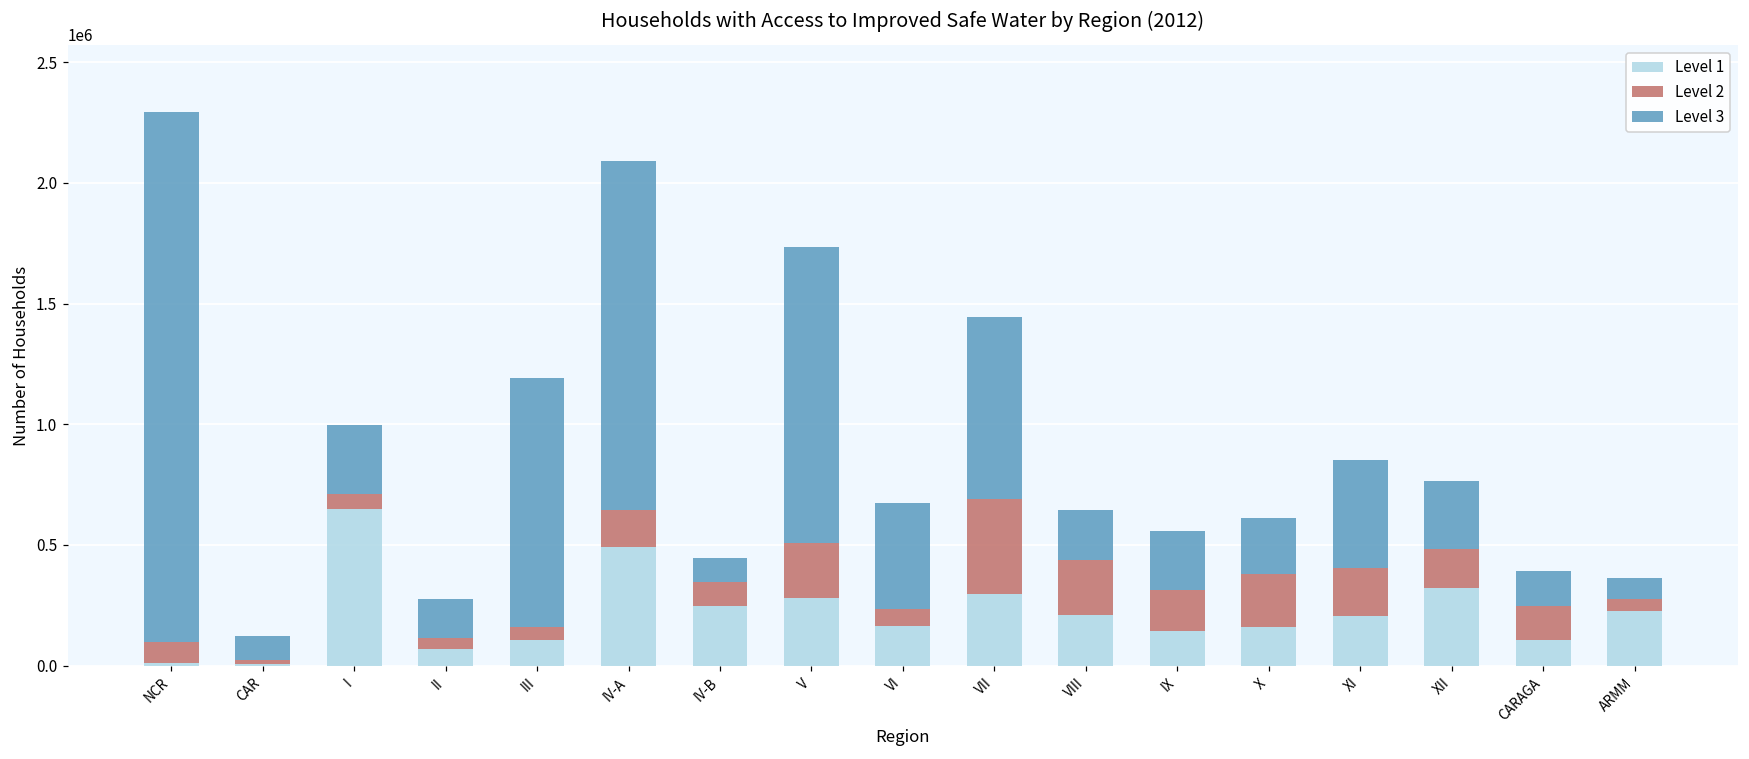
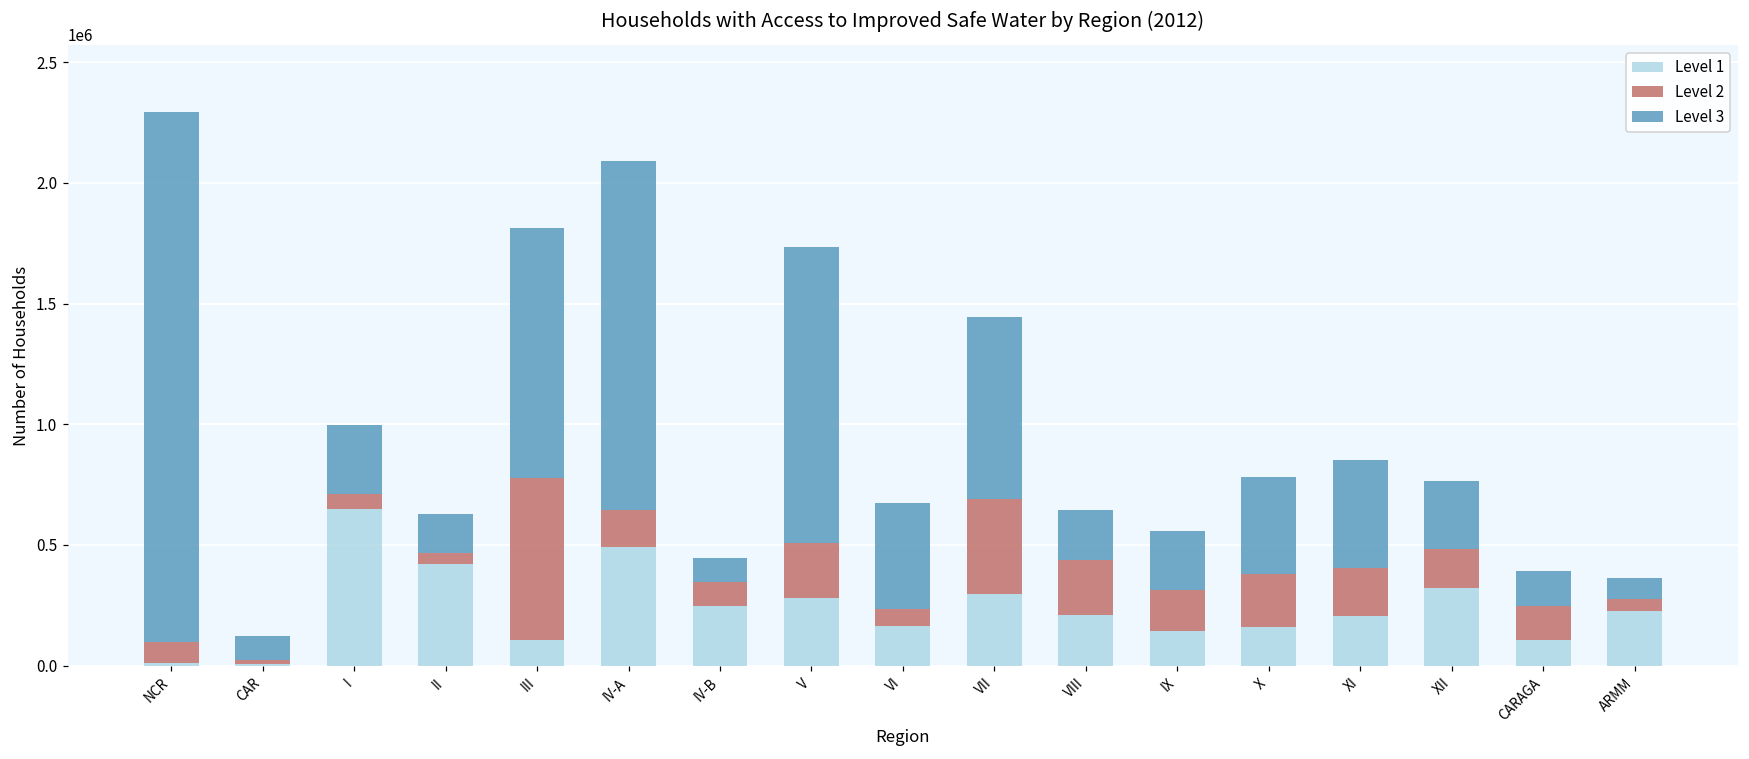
  {
    "Level 1": {
      "NCR": 10000,
      "I": 650000,
-     "II": 70000,
+     "II": 420000,
      "III": 100000,
      "IV-A": 490000,
      "IV-B": 250000,
      "V": 280000,
      "VI": 160000,
      "VII": 300000,
      "VIII": 210000,
      "IX": 140000,
      "X": 160000,
      "XI": 210000,
      "XII": 320000,
      "CARAGA": 100000,
      "ARMM": 220000
    },
    "Level 2": {
      "NCR": 80000,
      "CAR": 20000,
      "I": 60000,
      "II": 50000,
-     "III": 50000,
+     "III": 670000,
      "IV-A": 150000,
      "IV-B": 100000,
      "V": 230000,
      "VI": 70000,
      "VII": 390000,
      "VIII": 230000,
      "IX": 170000,
      "X": 220000,
      "XI": 200000,
      "XII": 160000,
      "CARAGA": 140000,
      "ARMM": 50000
    },
    "Level 3": {
      "NCR": 2200000,
      "CAR": 100000,
      "I": 280000,
      "II": 160000,
      "III": 1030000,
      "IV-A": 1450000,
      "IV-B": 100000,
      "V": 1230000,
      "VI": 440000,
      "VII": 750000,
      "VIII": 210000,
      "IX": 240000,
-     "X": 230000,
+     "X": 400000,
      "XI": 440000,
      "XII": 280000,
      "CARAGA": 140000,
      "ARMM": 90000
    }
  }
